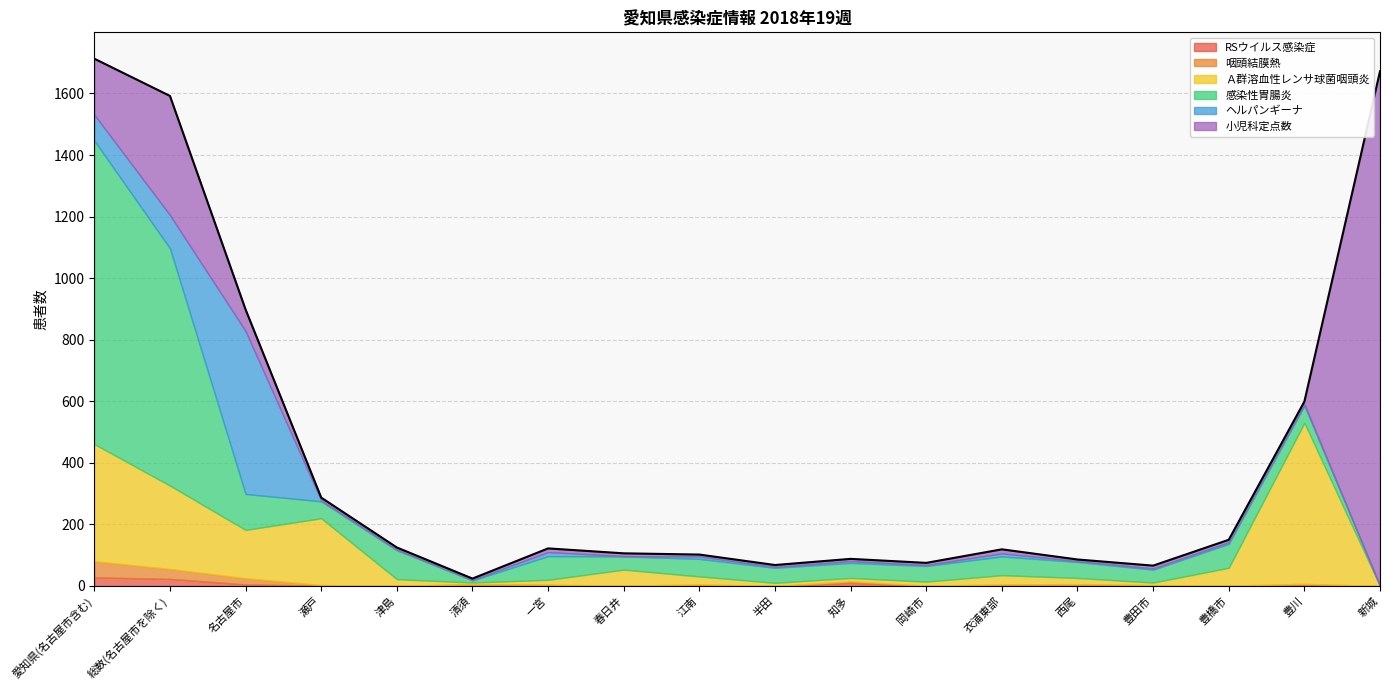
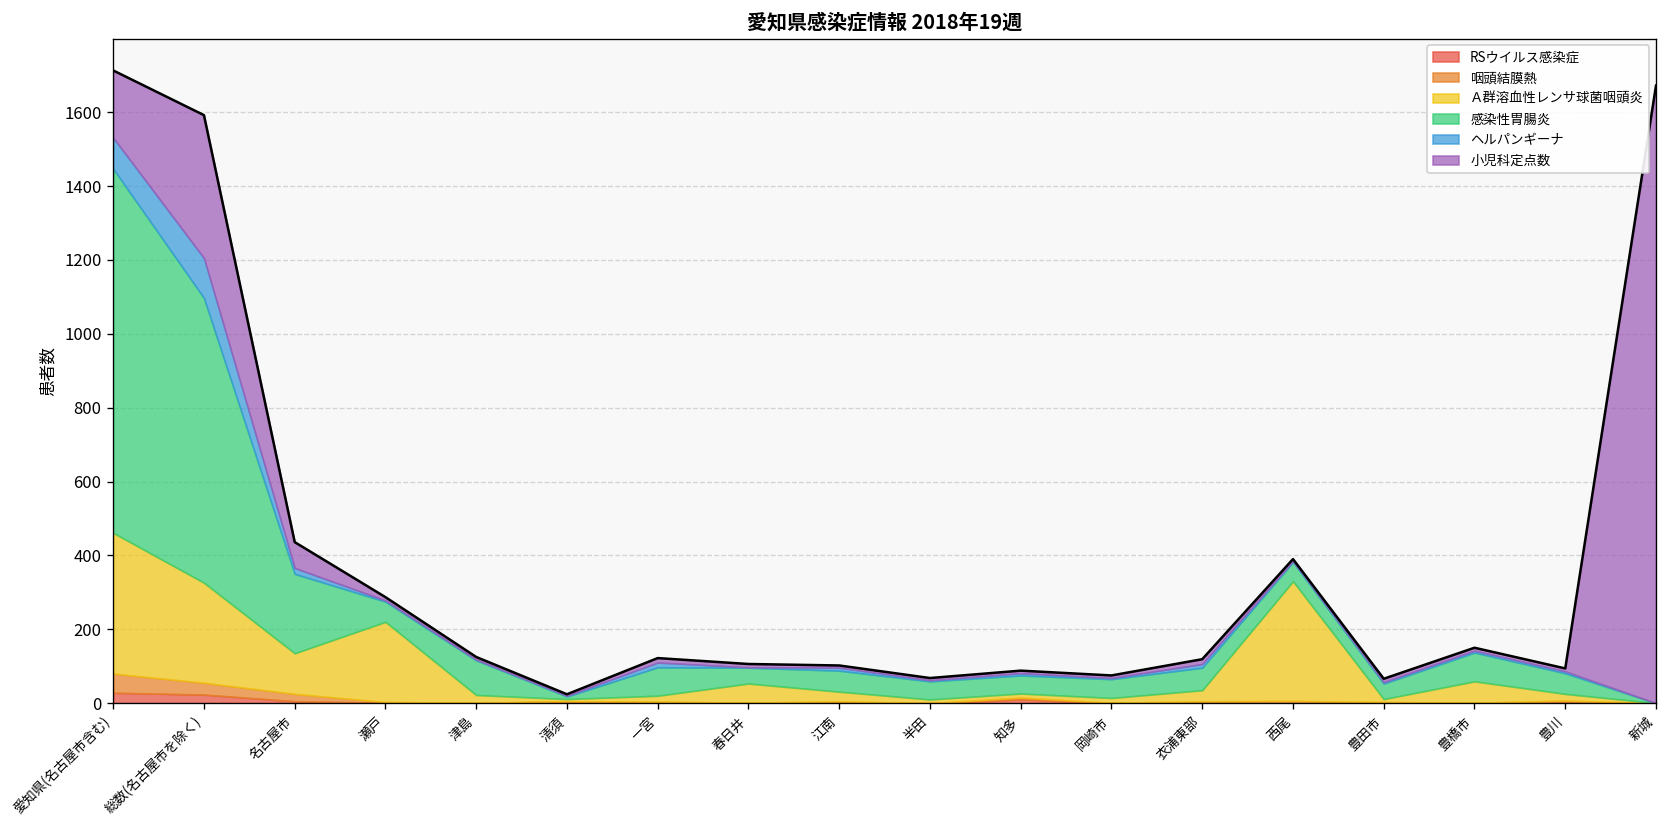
  {
    "Ａ群溶血性レンサ球菌咽頭炎": {
      "愛知県(名古屋市含む)": 380,
      "総数(名古屋市を除く)": 270,
-     "名古屋市": 160,
+     "名古屋市": 110,
      "瀬戸": 220,
      "津島": 20,
      "一宮": 20,
      "春日井": 50,
      "江南": 30,
      "半田": 10,
      "知多": 10,
      "岡崎市": 10,
      "衣浦東部": 30,
-     "西尾": 20,
+     "西尾": 320,
      "豊橋市": 60,
-     "豊川": 520
+     "豊川": 20
    },
    "感染性胃腸炎": {
      "愛知県(名古屋市含む)": 990,
      "総数(名古屋市を除く)": 770,
-     "名古屋市": 120,
+     "名古屋市": 220,
      "一宮": 80,
      "衣浦東部": 60
    },
    "ヘルパンギーナ": {
      "愛知県(名古屋市含む)": 80,
      "総数(名古屋市を除く)": 110,
-     "名古屋市": 530,
+     "名古屋市": 20,
      "一宮": 10,
      "衣浦東部": 10
    },
    "小児科定点数": {
      "愛知県(名古屋市含む)": 180,
      "総数(名古屋市を除く)": 390,
      "名古屋市": 70,
      "瀬戸": 10,
      "一宮": 10,
      "春日井": 10,
      "衣浦東部": 10,
      "豊田市": 10,
      "新城": 1670
    }
  }
